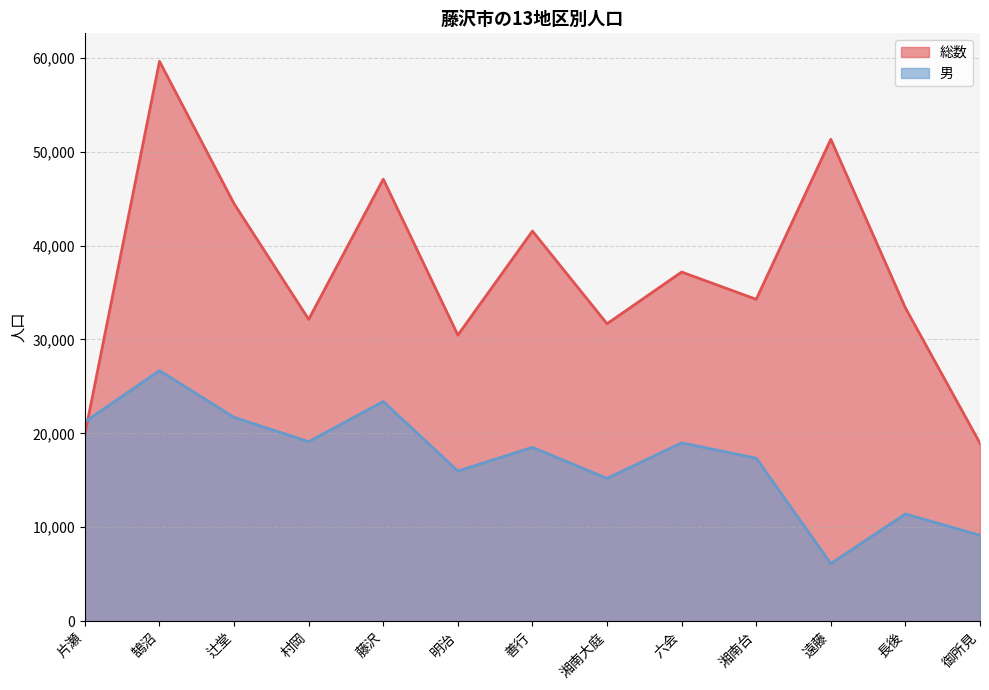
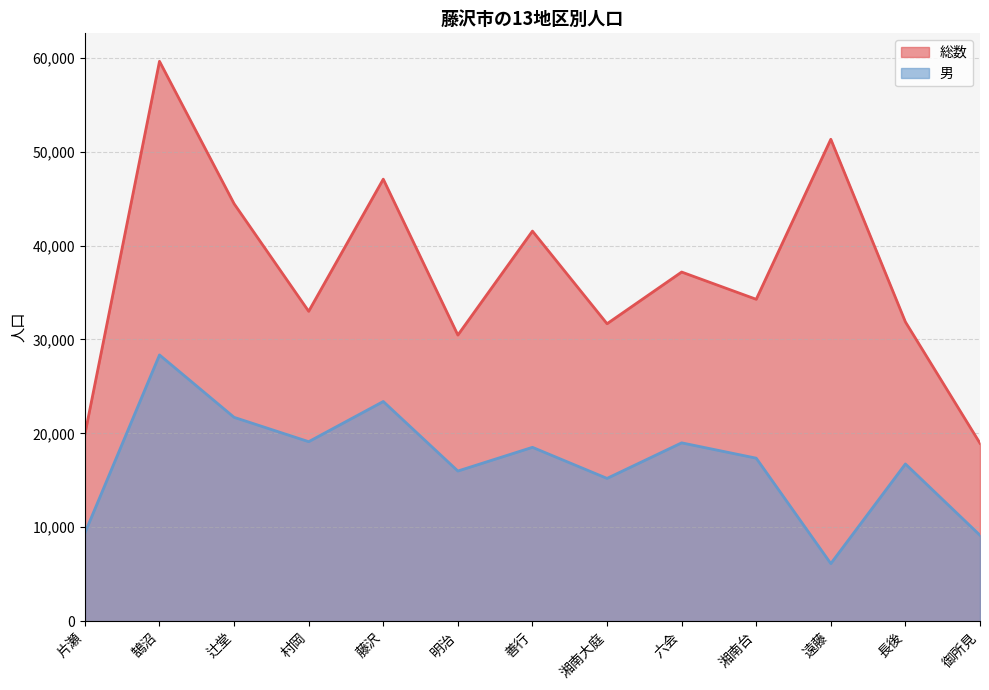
  {
    "総数": {
      "片瀬": "20,000",
      "鵠沼": "60,000",
      "辻堂": "44,000",
-     "村岡": "32,000",
+     "村岡": "33,000",
      "藤沢": "47,000",
      "明治": "30,000",
      "善行": "42,000",
      "湘南大庭": "32,000",
      "六会": "37,000",
      "湘南台": "34,000",
      "遠藤": "51,000",
-     "長後": "33,000",
+     "長後": "32,000",
      "御所見": "19,000"
    },
    "男": {
-     "片瀬": "21,000",
-     "鵠沼": "27,000",
+     "片瀬": "9,000",
+     "鵠沼": "28,000",
      "辻堂": "22,000",
      "村岡": "19,000",
      "藤沢": "23,000",
      "明治": "16,000",
      "善行": "19,000",
      "湘南大庭": "15,000",
      "六会": "19,000",
      "湘南台": "17,000",
      "遠藤": "6,000",
-     "長後": "11,000",
+     "長後": "17,000",
      "御所見": "9,000"
    }
  }
